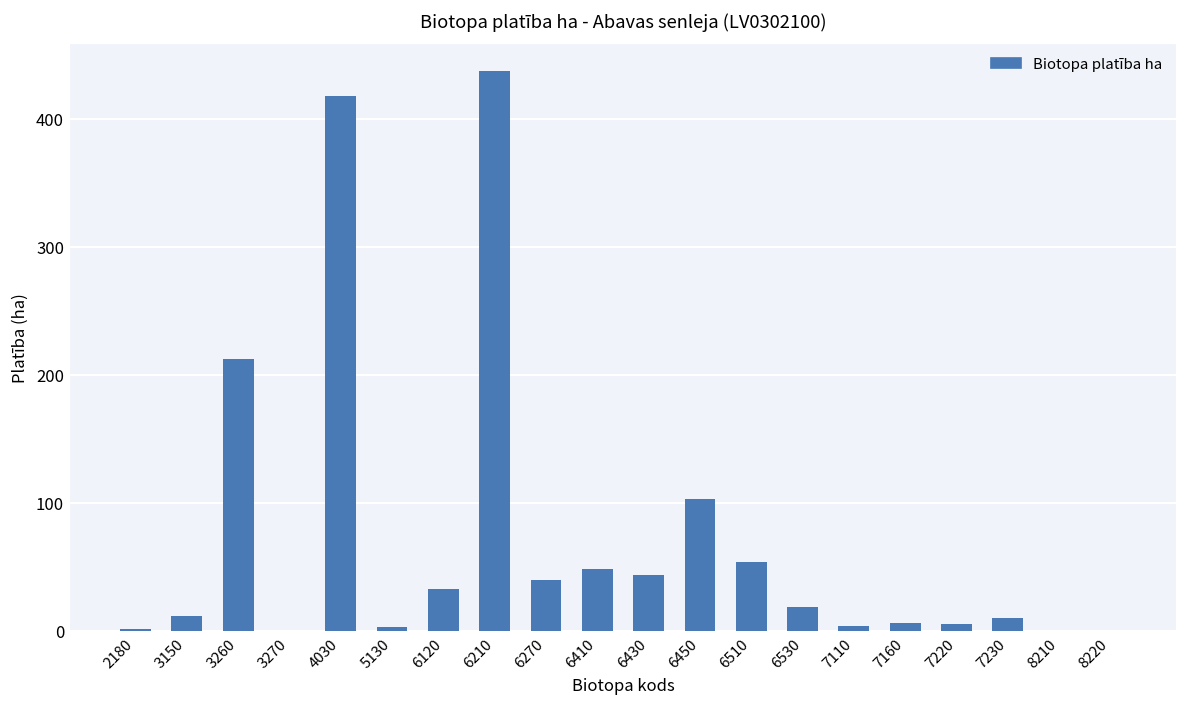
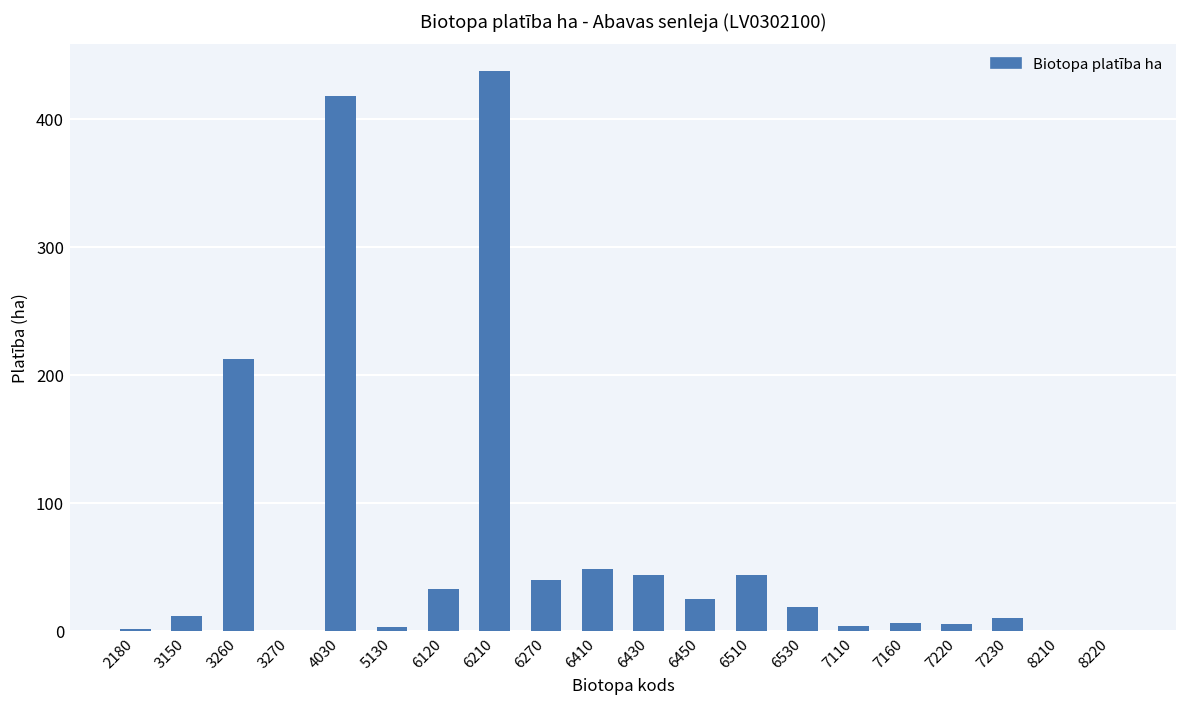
  {
    "3150": 12,
    "3260": 212,
    "4030": 418,
    "5130": 3,
    "6120": 33,
    "6210": 437,
    "6270": 40,
    "6410": 49,
    "6430": 43,
-   "6450": 103,
-   "6510": 54,
+   "6450": 25,
+   "6510": 44,
    "6530": 18,
    "7110": 4,
    "7160": 6,
    "7220": 5,
    "7230": 10
  }
